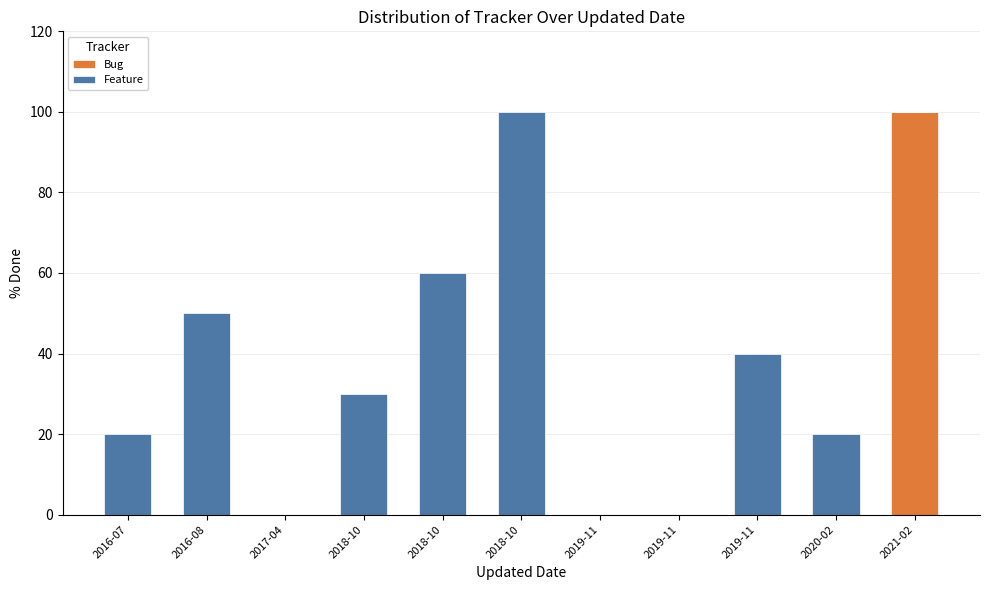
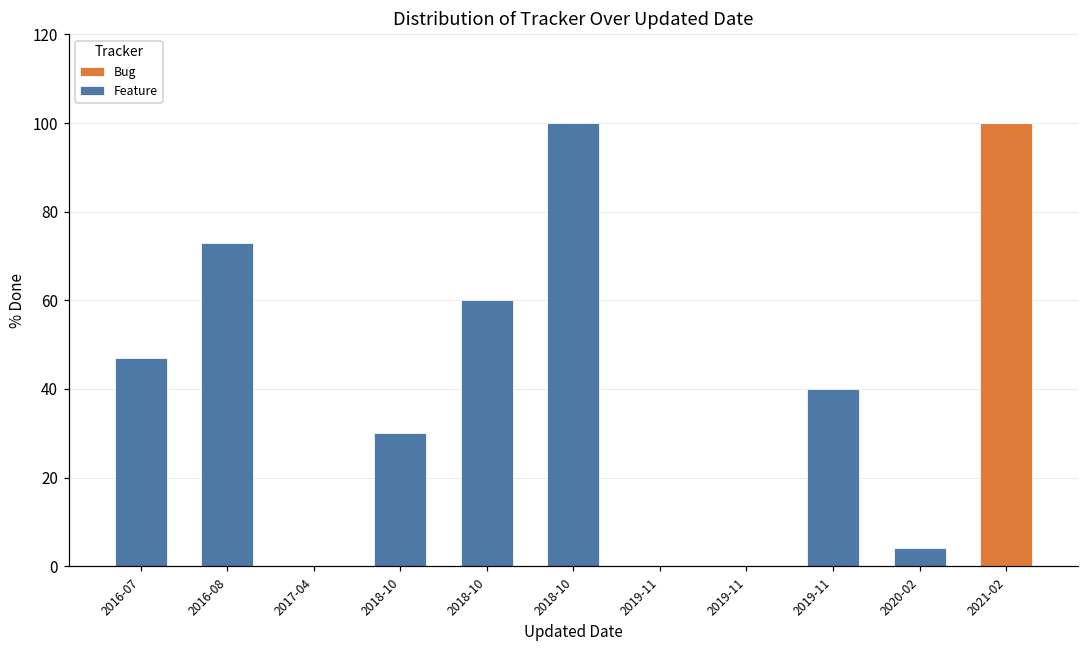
  {
    "Bug": {
      "2016-07": 0,
      "2016-08": 0,
      "2017-04": 0,
      "2020-02": 0,
      "2021-02": 100
    },
    "Feature": {
-     "2016-07": 20,
-     "2016-08": 50,
-     "2020-02": 20
+     "2016-07": 47,
+     "2016-08": 73,
+     "2020-02": 4
    }
  }
